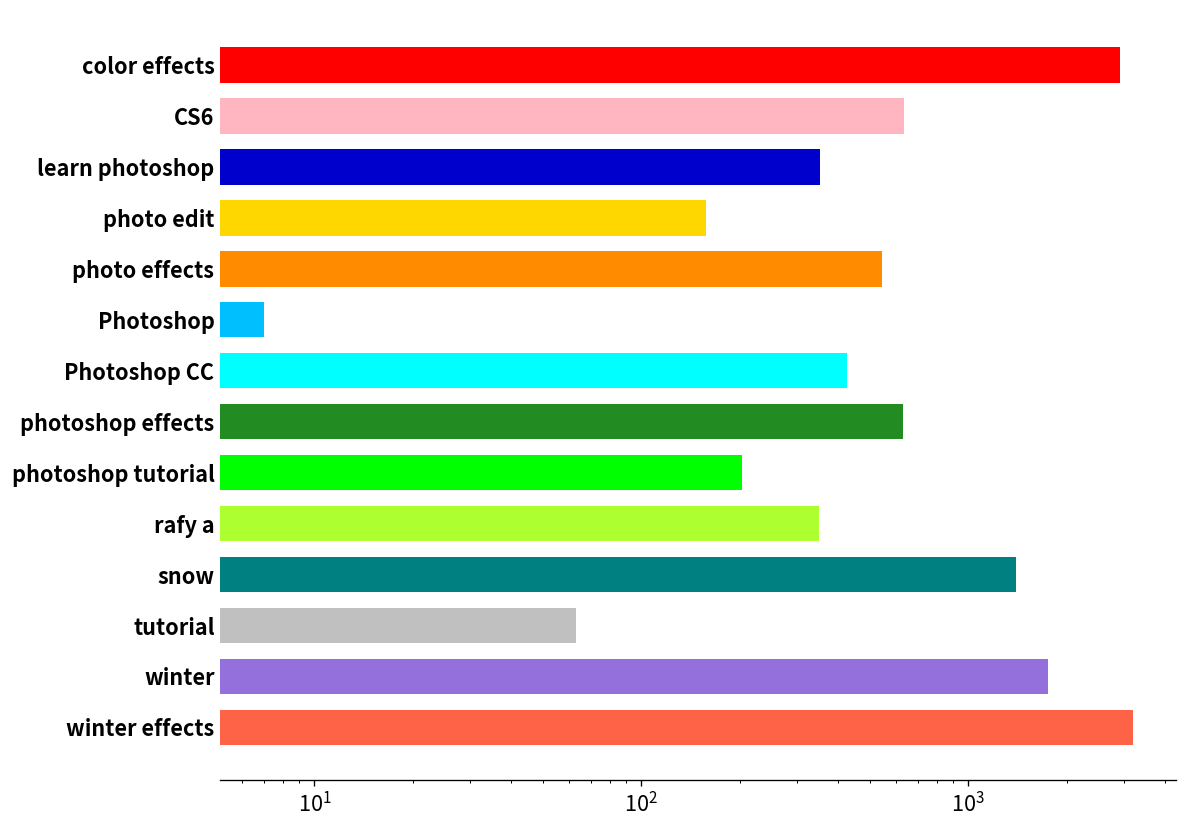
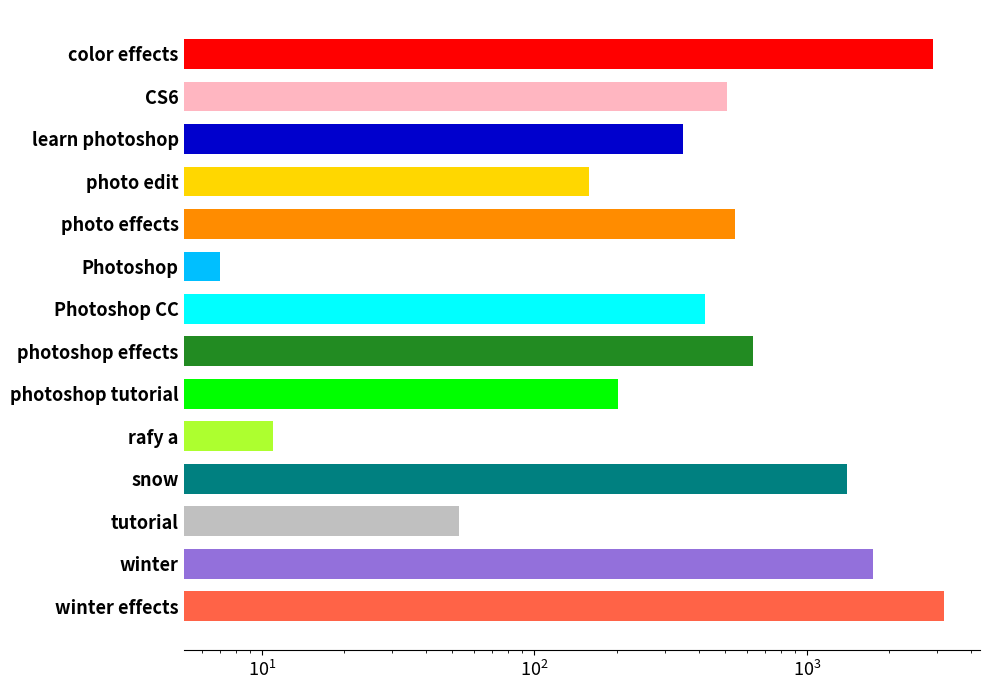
  {
    "color effects": 2900,
-   "CS6": 640,
+   "CS6": 510,
    "learn photoshop": 350,
    "photo edit": 160,
    "photo effects": 550,
    "Photoshop": 7,
    "Photoshop CC": 420,
    "photoshop effects": 630,
    "photoshop tutorial": 200,
-   "rafy a": 350,
+   "rafy a": 11,
    "snow": 1400,
-   "tutorial": 63,
+   "tutorial": 53,
    "winter": 1700,
    "winter effects": 3200
  }
